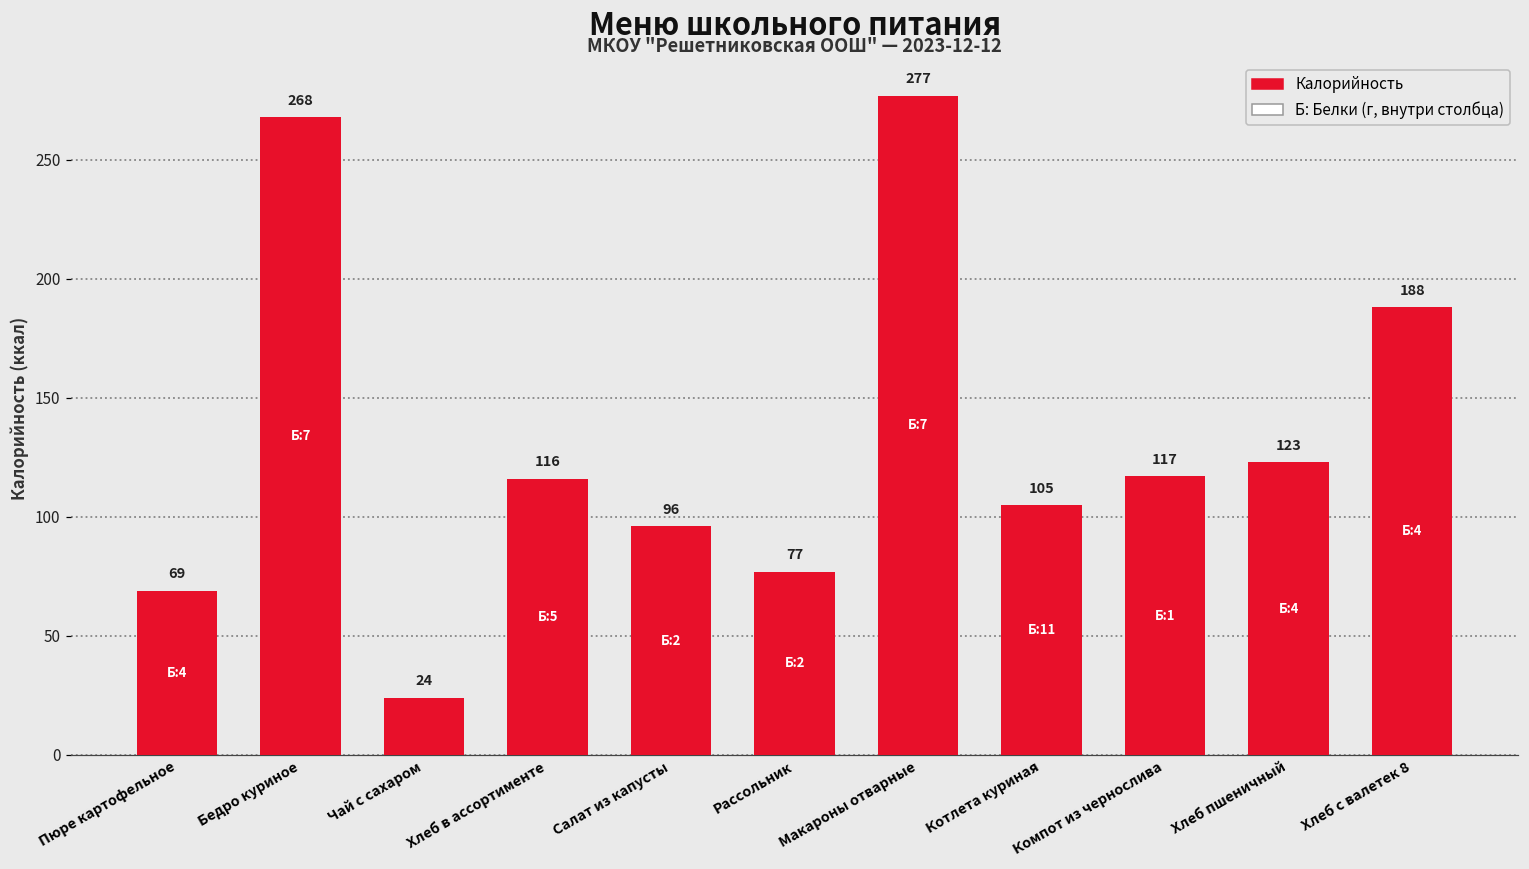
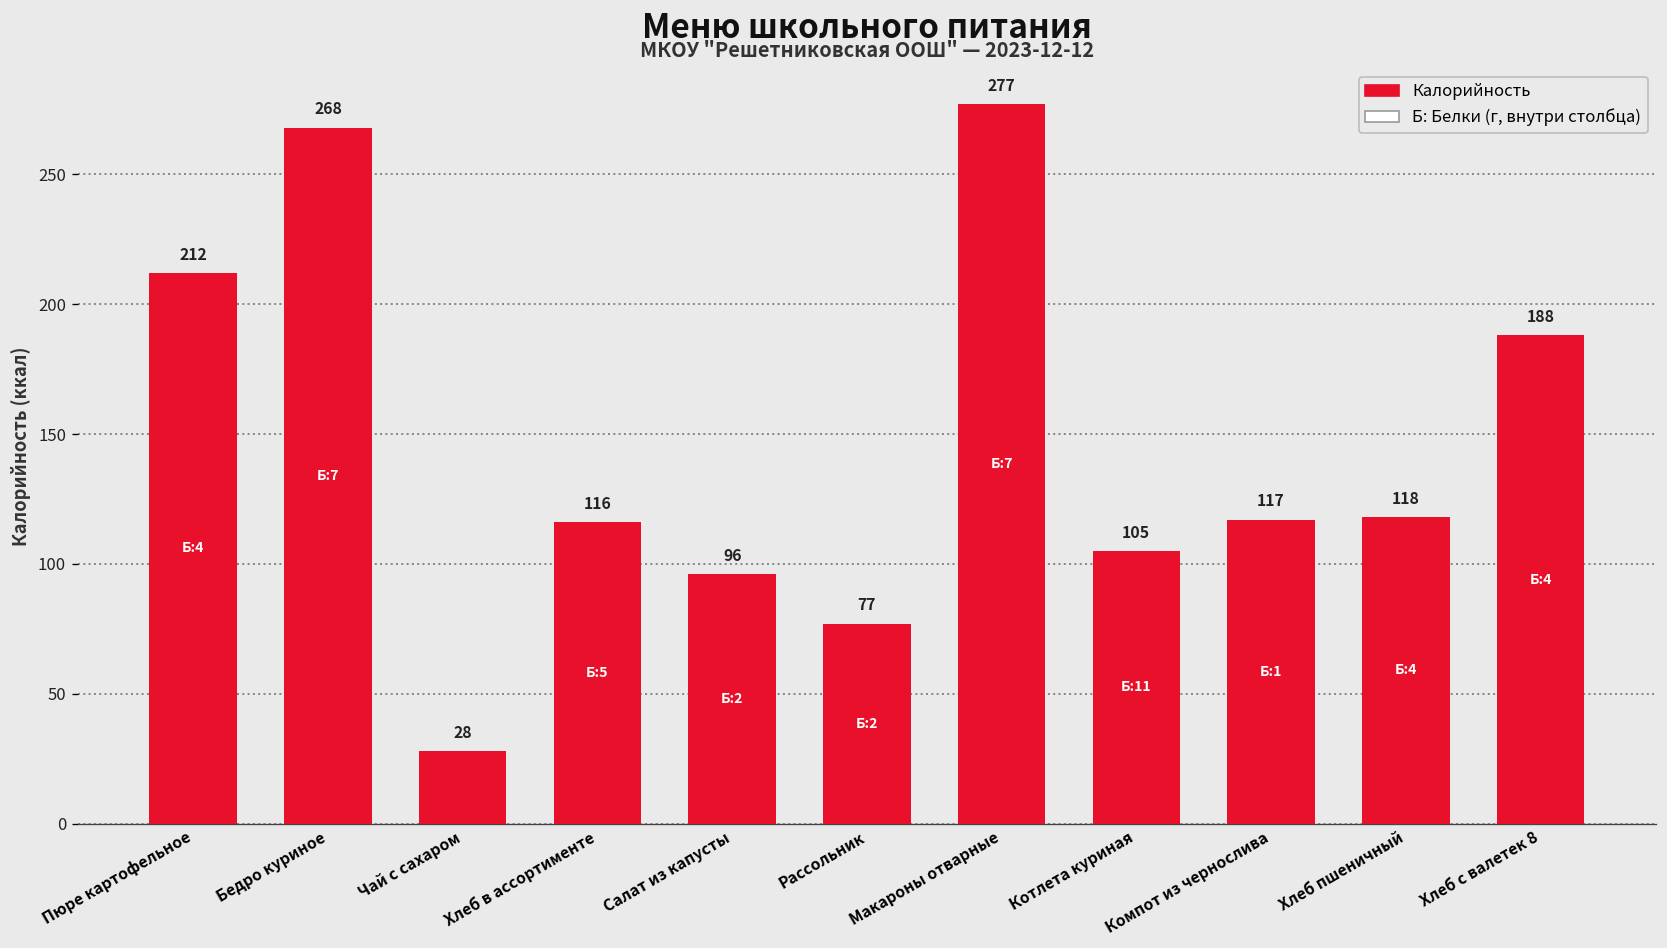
  {
-   "Пюре картофельное": 69,
+   "Пюре картофельное": 212,
    "Бедро куриное": 268,
-   "Чай с сахаром": 24,
+   "Чай с сахаром": 28,
    "Хлеб в ассортименте": 116,
    "Салат из капусты": 96,
    "Рассольник": 77,
    "Макароны отварные": 277,
    "Котлета куриная": 105,
    "Компот из чернослива": 117,
-   "Хлеб пшеничный": 123,
+   "Хлеб пшеничный": 118,
    "Хлеб с валетек 8": 188
  }
